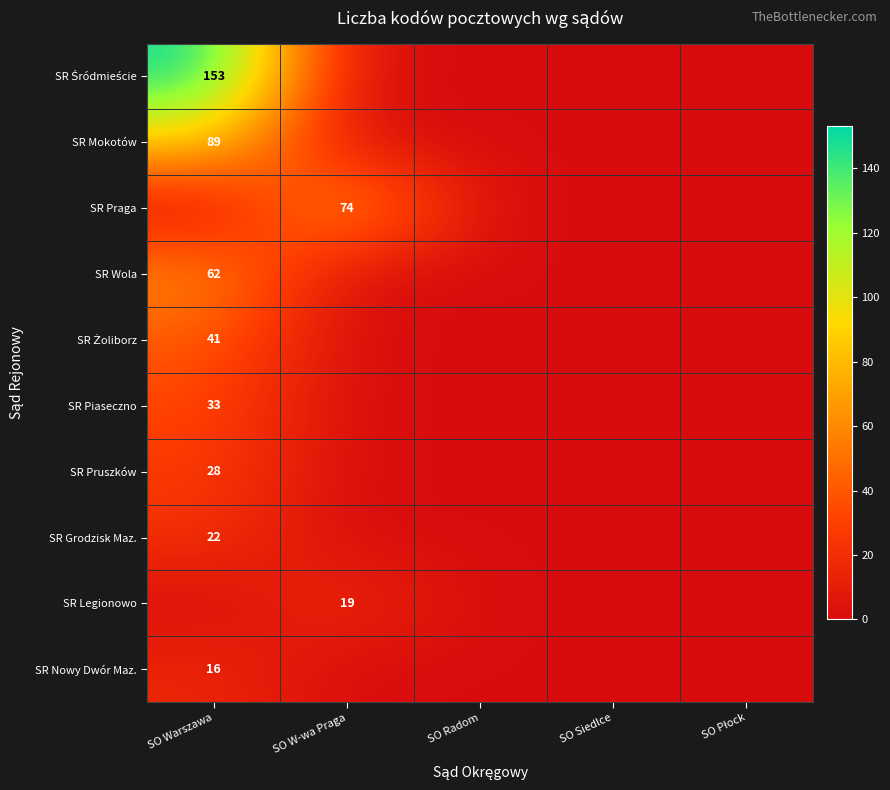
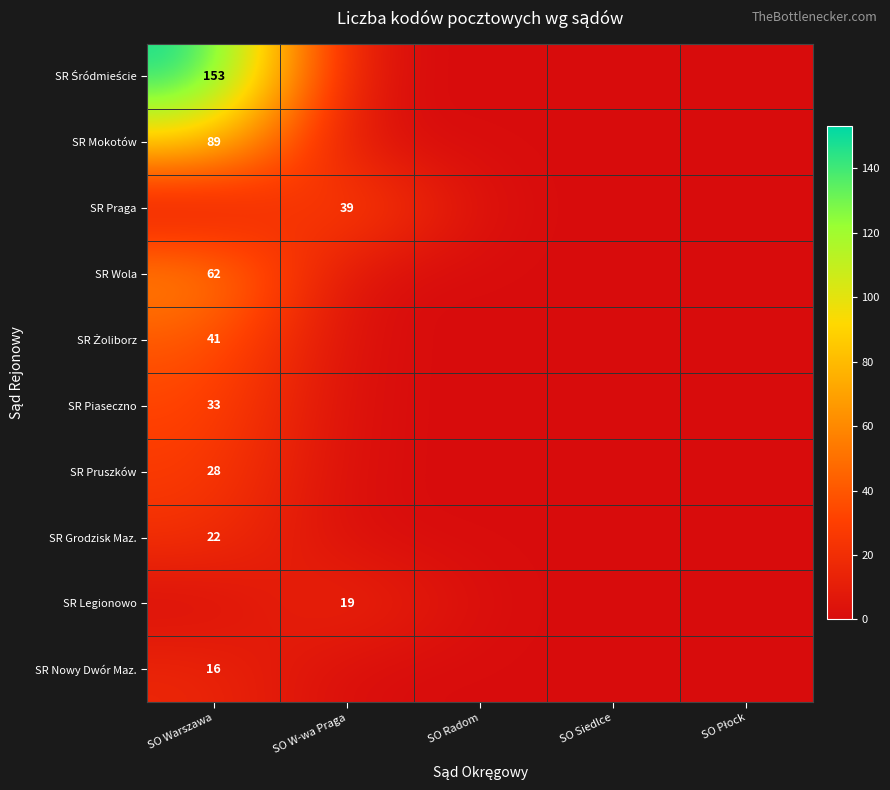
  {
    "SR Śródmieście": {
      "SO Warszawa": 153
    },
    "SR Mokotów": {
      "SO Warszawa": 89
    },
    "SR Praga": {
-     "SO W-wa Praga": 74
+     "SO W-wa Praga": 39
    },
    "SR Wola": {
      "SO Warszawa": 62
    },
    "SR Żoliborz": {
      "SO Warszawa": 41
    },
    "SR Piaseczno": {
      "SO Warszawa": 33
    },
    "SR Pruszków": {
      "SO Warszawa": 28
    },
    "SR Grodzisk Maz.": {
      "SO Warszawa": 22
    },
    "SR Legionowo": {
      "SO W-wa Praga": 19
    },
    "SR Nowy Dwór Maz.": {
      "SO Warszawa": 16
    }
  }
